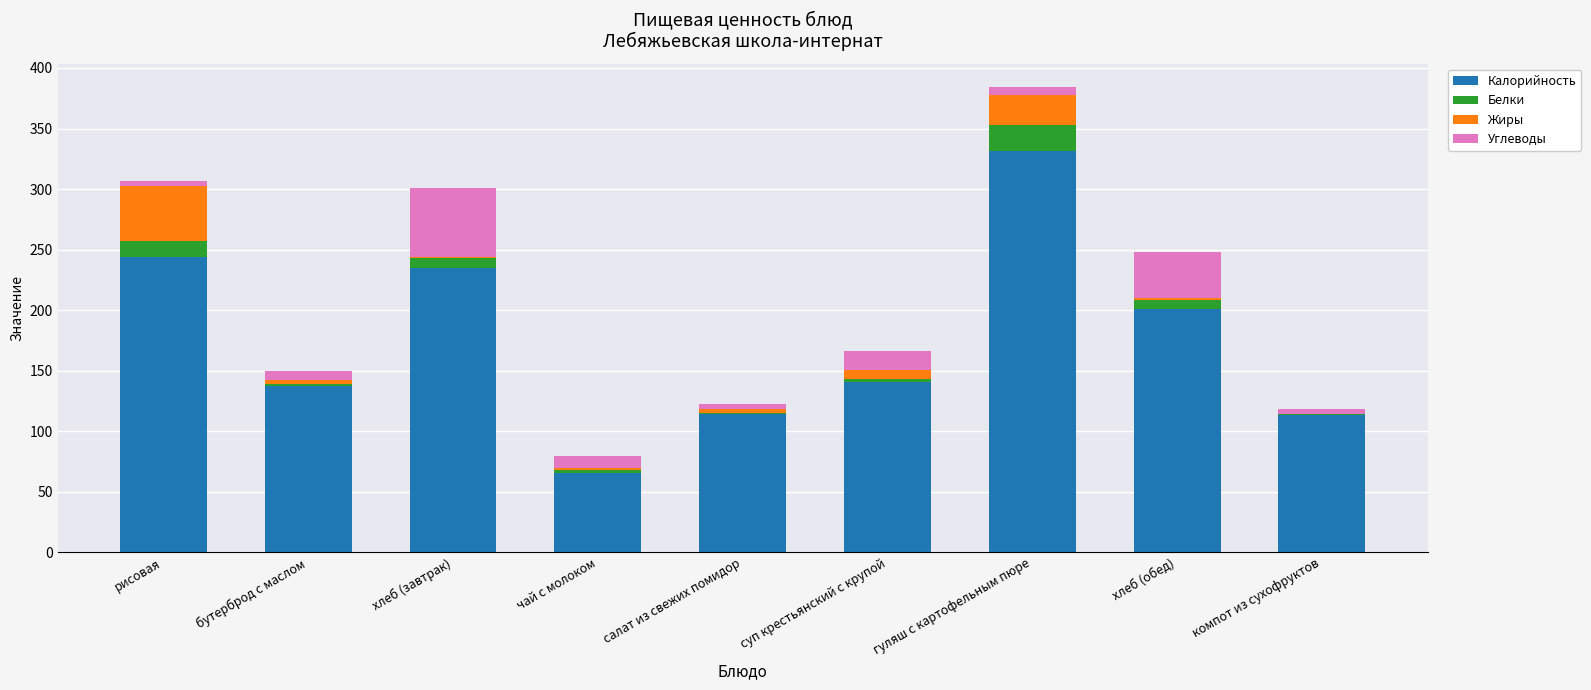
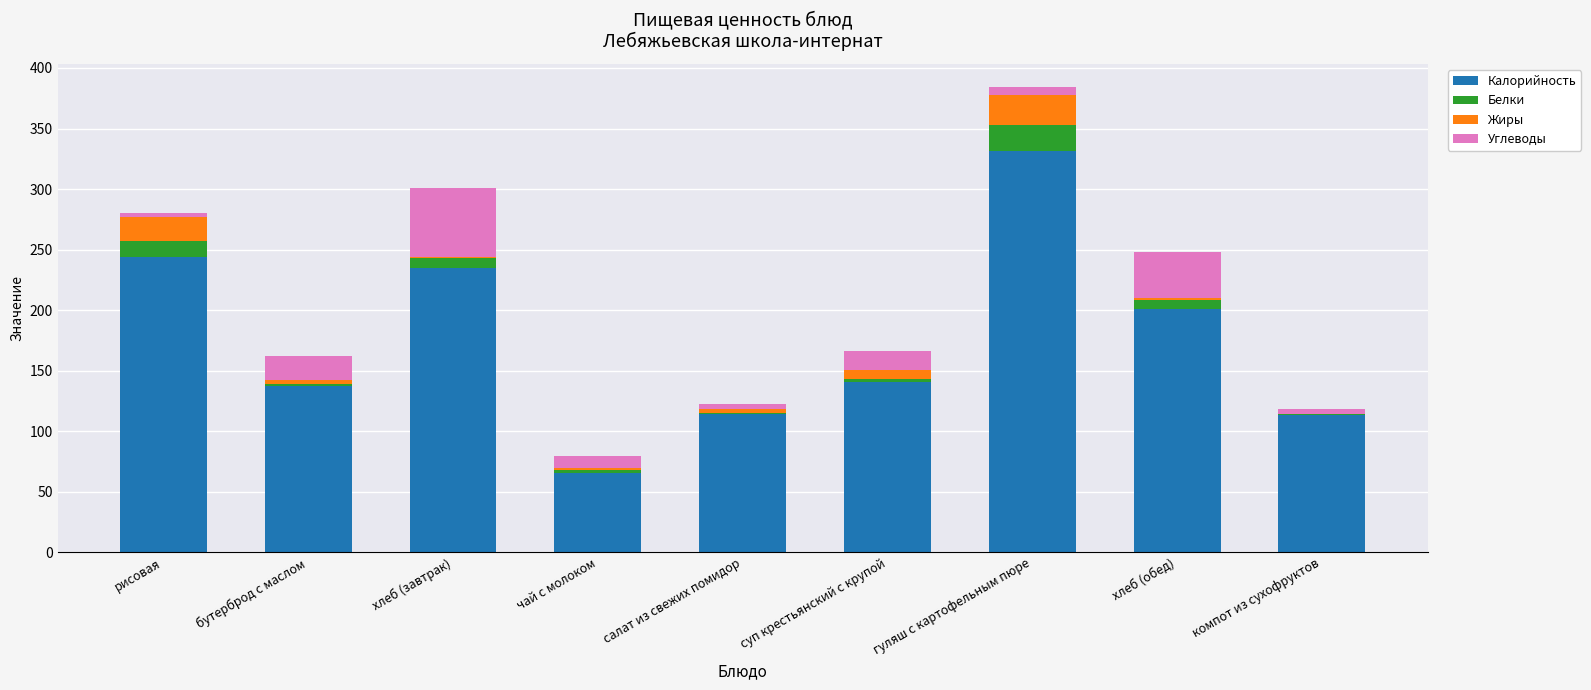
  {
    "Калорийность": {
      "рисовая": 244,
      "бутерброд с маслом": 138,
      "хлеб (завтрак)": 235,
      "чай с молоком": 66,
      "салат из свежих помидор": 114,
      "суп крестьянский с крупой": 141,
      "гуляш с картофельным пюре": 332,
      "хлеб (обед)": 201,
      "компот из сухофруктов": 114
    },
    "Белки": {
      "рисовая": 13,
      "хлеб (завтрак)": 8,
      "чай с молоком": 2,
      "суп крестьянский с крупой": 2,
      "гуляш с картофельным пюре": 22,
      "хлеб (обед)": 8
    },
    "Жиры": {
-     "рисовая": 46,
+     "рисовая": 20,
      "бутерброд с маслом": 3,
      "салат из свежих помидор": 3,
      "суп крестьянский с крупой": 8,
      "гуляш с картофельным пюре": 24,
      "компот из сухофруктов": 0
    },
    "Углеводы": {
      "рисовая": 3,
-     "бутерброд с маслом": 8,
+     "бутерброд с маслом": 20,
      "хлеб (завтрак)": 57,
      "чай с молоком": 10,
      "салат из свежих помидор": 5,
      "суп крестьянский с крупой": 15,
      "гуляш с картофельным пюре": 7,
      "хлеб (обед)": 38,
      "компот из сухофруктов": 4
    }
  }
